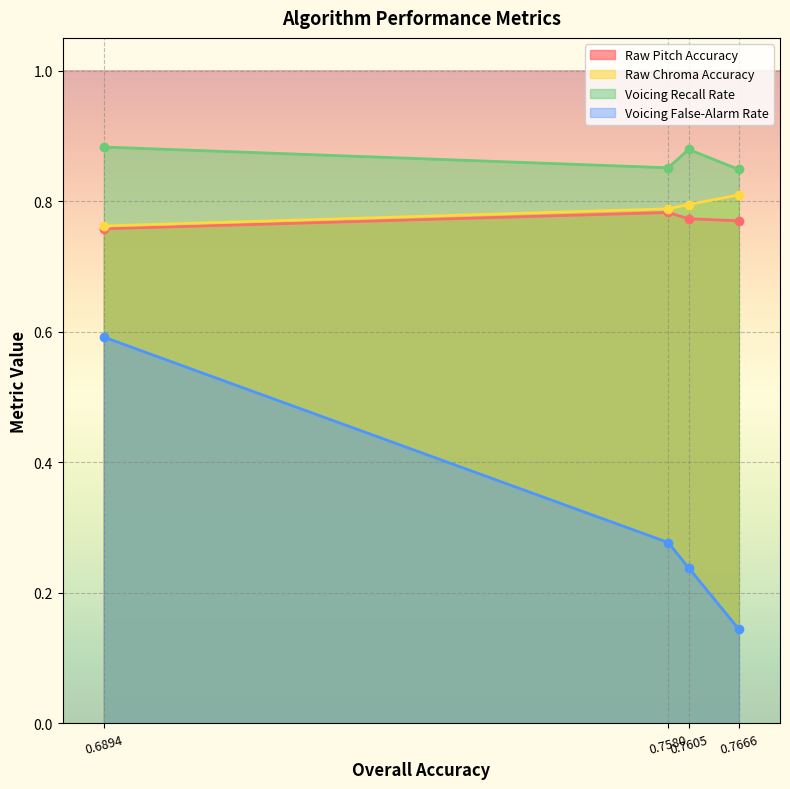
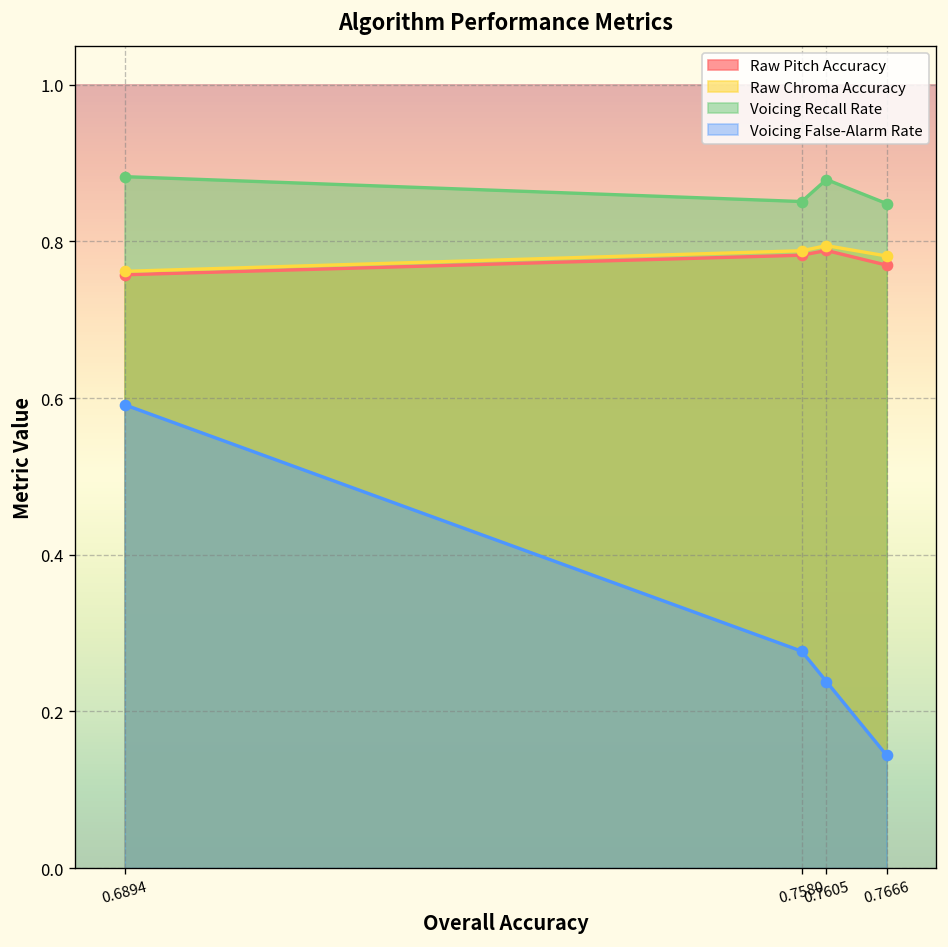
  {
    "Raw Pitch Accuracy": {
      "0.6894": 0.76,
      "0.7580": 0.78,
-     "0.7605": 0.77,
+     "0.7605": 0.79,
      "0.7666": 0.77
    },
    "Raw Chroma Accuracy": {
      "0.6894": 0.76,
      "0.7580": 0.79,
      "0.7605": 0.79,
-     "0.7666": 0.81
+     "0.7666": 0.78
    },
    "Voicing Recall Rate": {
      "0.6894": 0.88,
      "0.7580": 0.85,
      "0.7605": 0.88,
      "0.7666": 0.85
    },
    "Voicing False-Alarm Rate": {
      "0.6894": 0.59,
      "0.7580": 0.28,
      "0.7605": 0.24,
      "0.7666": 0.14
    }
  }
